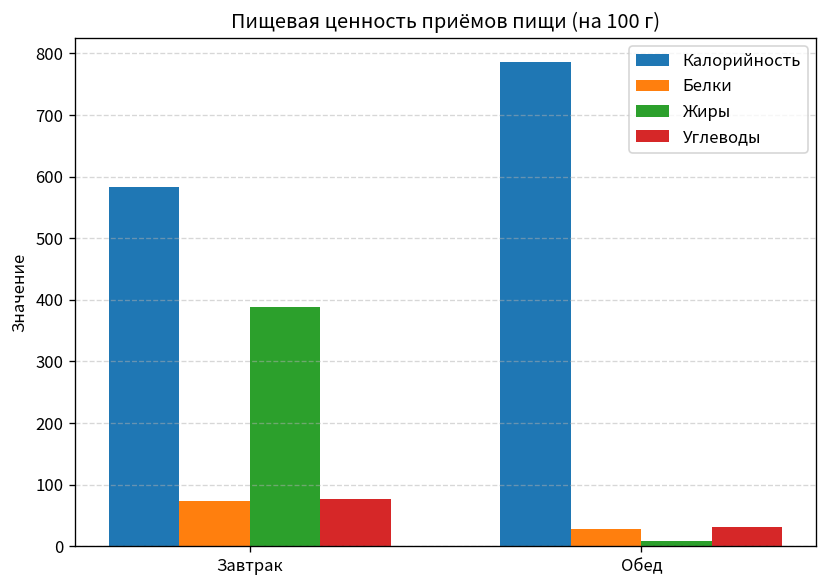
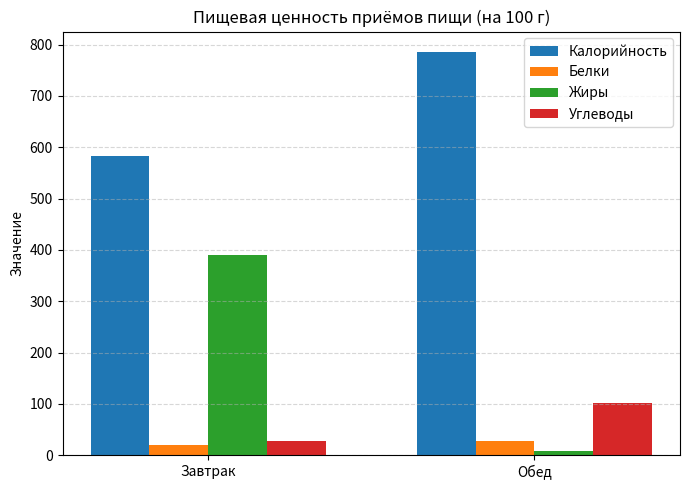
  {
    "Калорийность": {
      "Завтрак": 580,
      "Обед": 790
    },
    "Белки": {
-     "Завтрак": 70,
+     "Завтрак": 20,
      "Обед": 30
    },
    "Жиры": {
      "Завтрак": 390,
      "Обед": 10
    },
    "Углеводы": {
-     "Завтрак": 80,
-     "Обед": 30
+     "Завтрак": 30,
+     "Обед": 100
    }
  }
